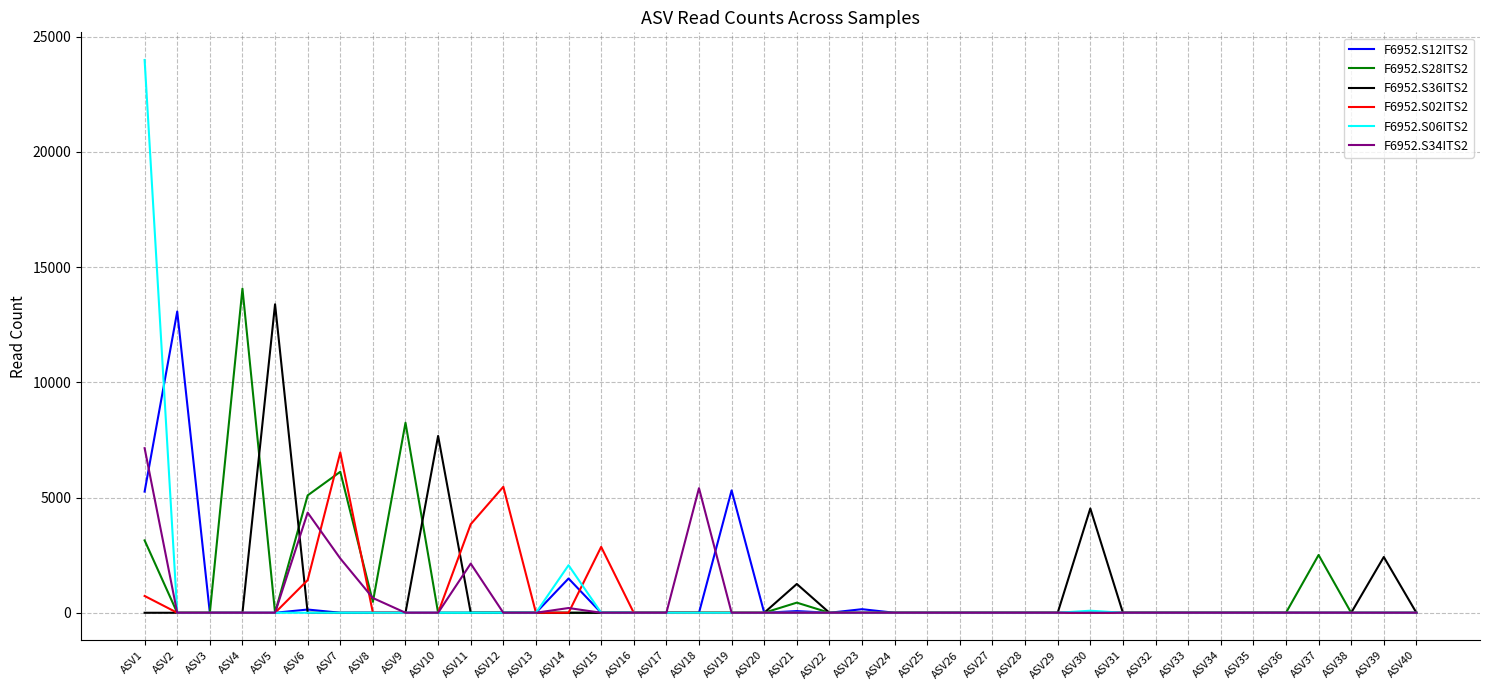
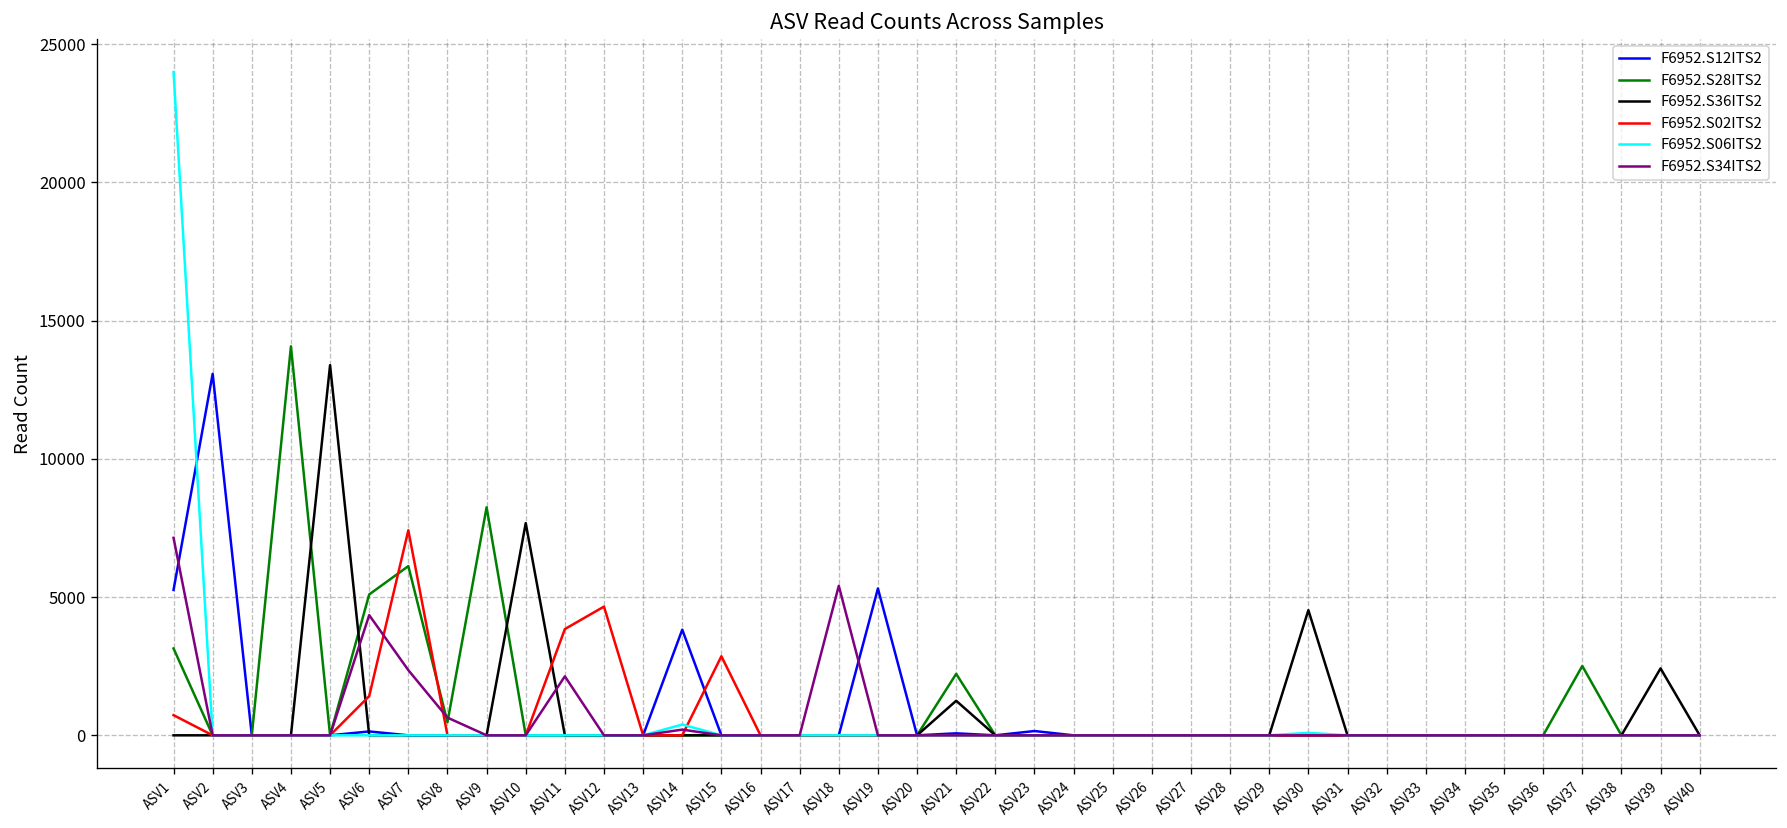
  {
    "F6952.S12ITS2": {
      "ASV1": 5300,
      "ASV2": 13100,
      "ASV6": 100,
-     "ASV14": 1500,
+     "ASV14": 3800,
      "ASV19": 5300,
      "ASV23": 200
    },
    "F6952.S28ITS2": {
      "ASV1": 3100,
      "ASV4": 14100,
      "ASV6": 5100,
      "ASV7": 6100,
      "ASV8": 500,
      "ASV9": 8200,
-     "ASV21": 400,
+     "ASV21": 2200,
      "ASV37": 2500
    },
    "F6952.S36ITS2": {
      "ASV1": 0,
      "ASV5": 13400,
      "ASV10": 7700,
      "ASV21": 1200,
      "ASV30": 4500,
      "ASV39": 2400
    },
    "F6952.S02ITS2": {
      "ASV1": 700,
      "ASV6": 1400,
-     "ASV7": 7000,
+     "ASV7": 7400,
      "ASV11": 3800,
-     "ASV12": 5500,
+     "ASV12": 4700,
      "ASV15": 2900
    },
    "F6952.S06ITS2": {
      "ASV1": 24000,
-     "ASV14": 2100
+     "ASV14": 400
    },
    "F6952.S34ITS2": {
      "ASV1": 7100,
      "ASV6": 4300,
      "ASV7": 2400,
      "ASV8": 600,
      "ASV11": 2100,
      "ASV14": 200,
      "ASV18": 5400
    }
  }
